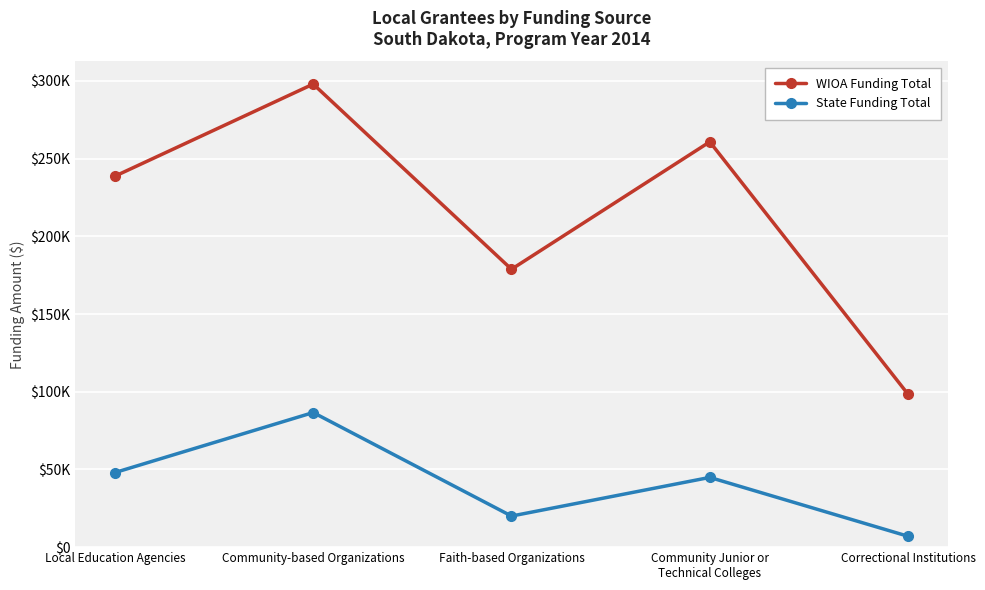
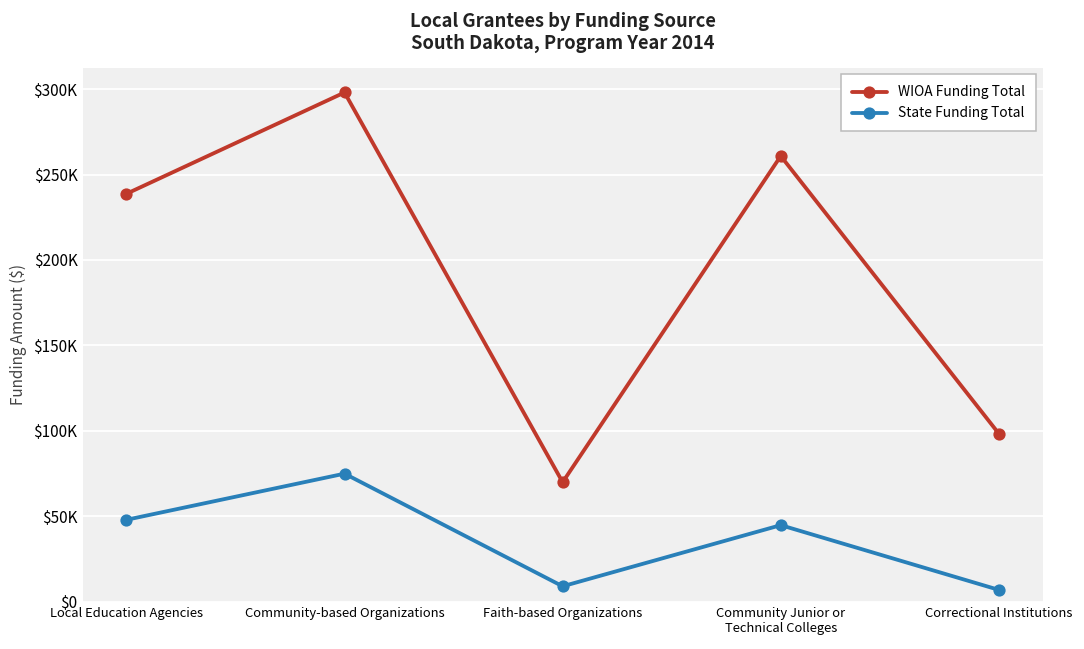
  {
    "WIOA Funding Total": {
      "Local Education Agencies": "$239000",
      "Community-based Organizations": "$298000",
-     "Faith-based Organizations": "$179000",
+     "Faith-based Organizations": "$70000",
      "Community Junior or Technical Colleges": "$261000",
      "Correctional Institutions": "$98000"
    },
    "State Funding Total": {
      "Local Education Agencies": "$48000",
-     "Community-based Organizations": "$87000",
-     "Faith-based Organizations": "$20000",
+     "Community-based Organizations": "$75000",
+     "Faith-based Organizations": "$9000",
      "Community Junior or Technical Colleges": "$45000",
      "Correctional Institutions": "$7000"
    }
  }
